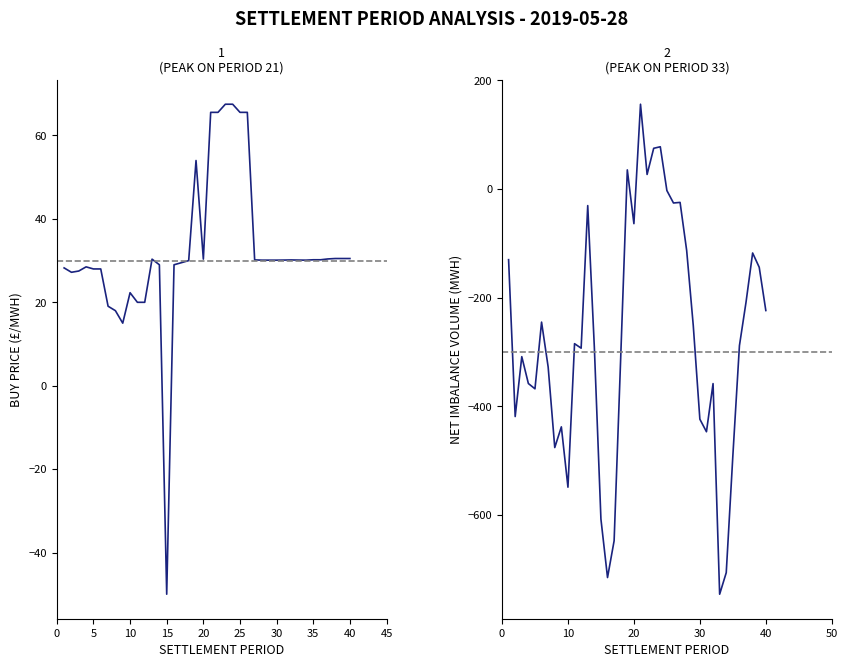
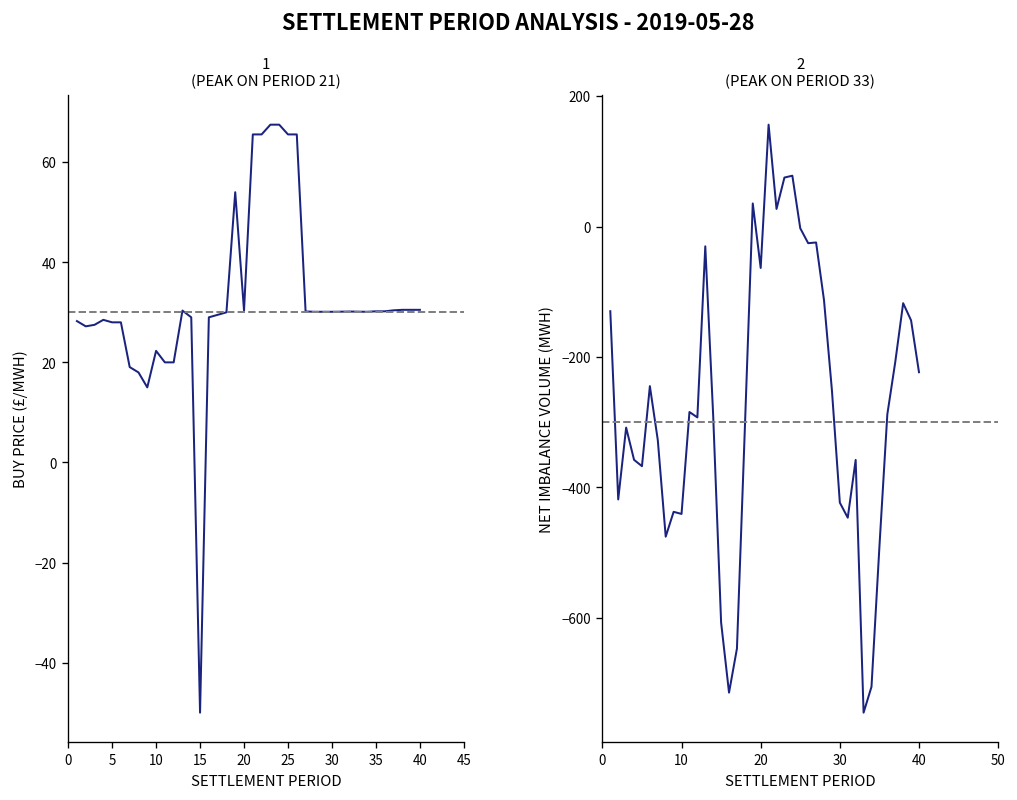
  {
    "1 (PEAK ON PERIOD 21)": {
      "5": 28,
      "10": 22,
      "15": -50,
      "20": 30,
      "25": 66,
      "30": 30,
      "35": 30,
      "40": 31
    },
    "2 (PEAK ON PERIOD 33)": {
-     "10": -550,
+     "10": -440,
      "20": -60,
      "30": -420,
      "40": -220
    }
  }
